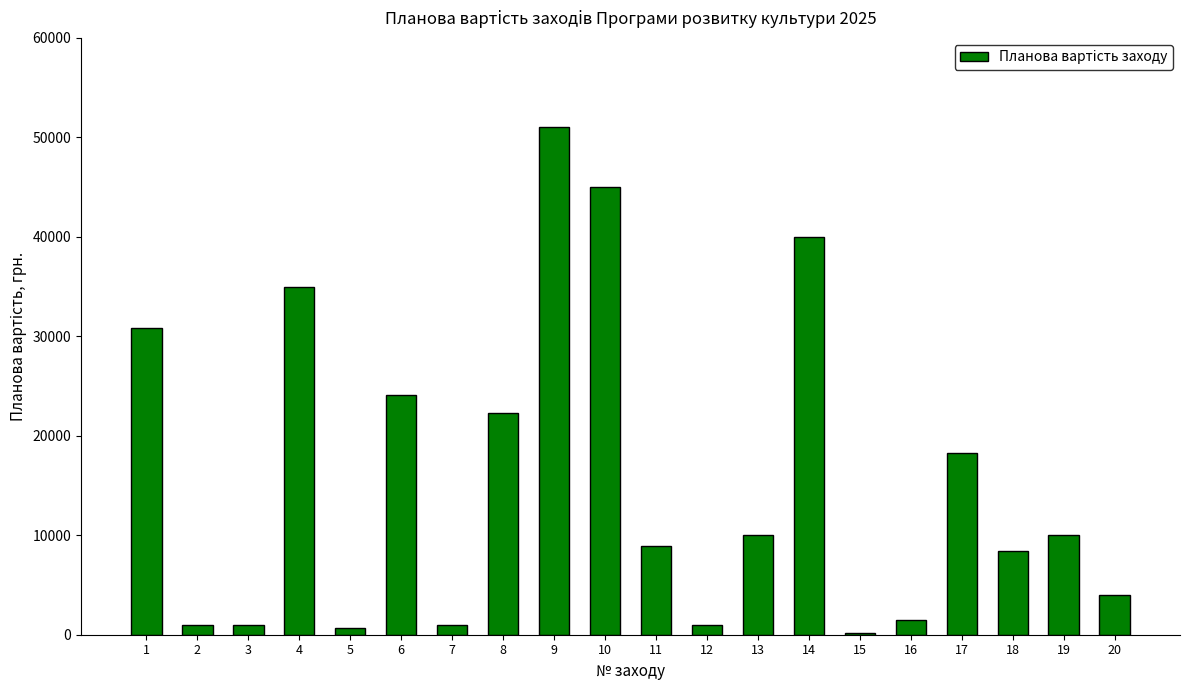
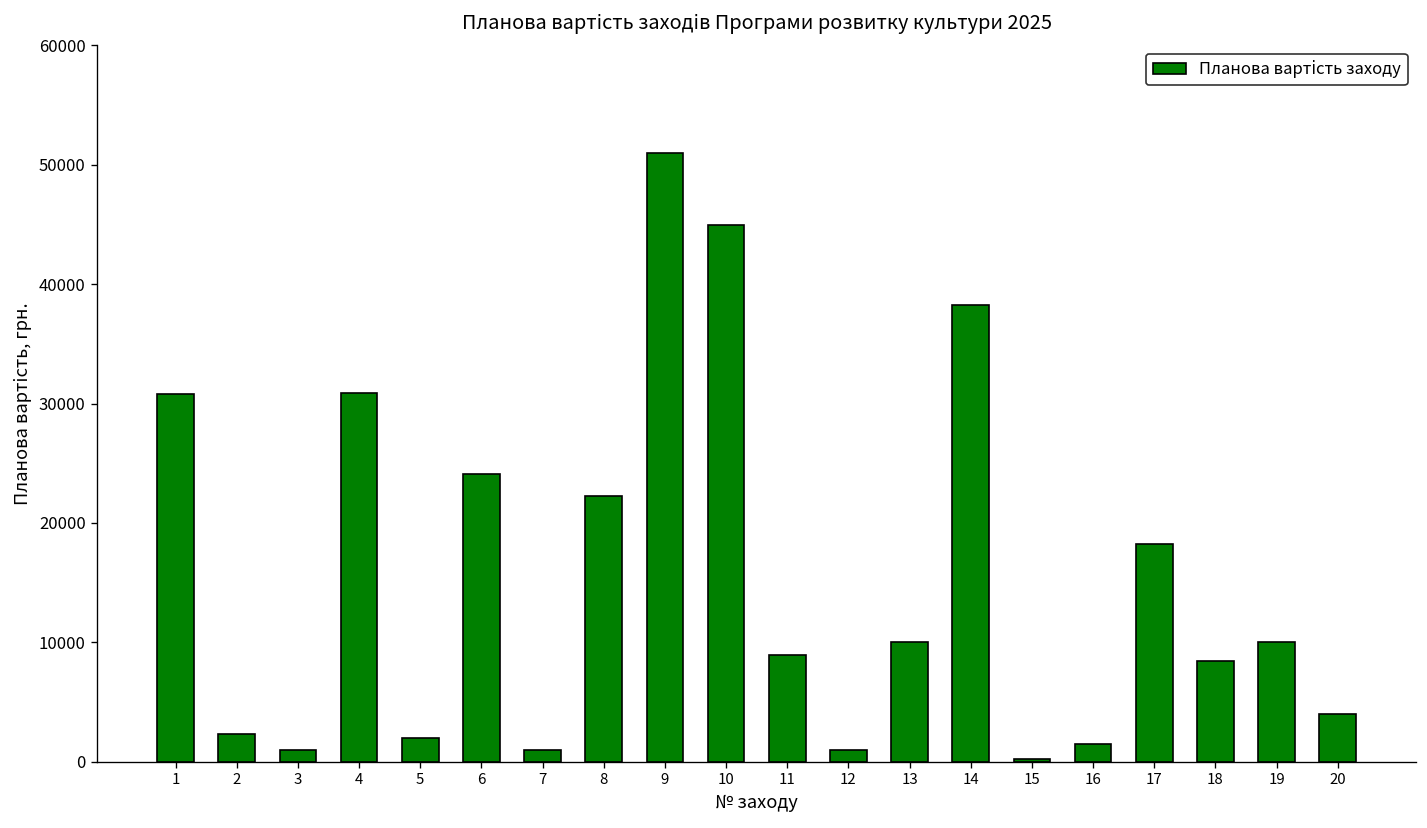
  {
    "1": 31000,
-   "2": 1000,
+   "2": 2000,
    "3": 1000,
-   "4": 35000,
-   "5": 1000,
+   "4": 31000,
+   "5": 2000,
    "6": 24000,
    "7": 1000,
    "8": 22000,
    "9": 51000,
    "10": 45000,
    "11": 9000,
    "12": 1000,
    "13": 10000,
-   "14": 40000,
+   "14": 38000,
    "16": 2000,
    "17": 18000,
    "18": 8000,
    "19": 10000,
    "20": 4000
  }
